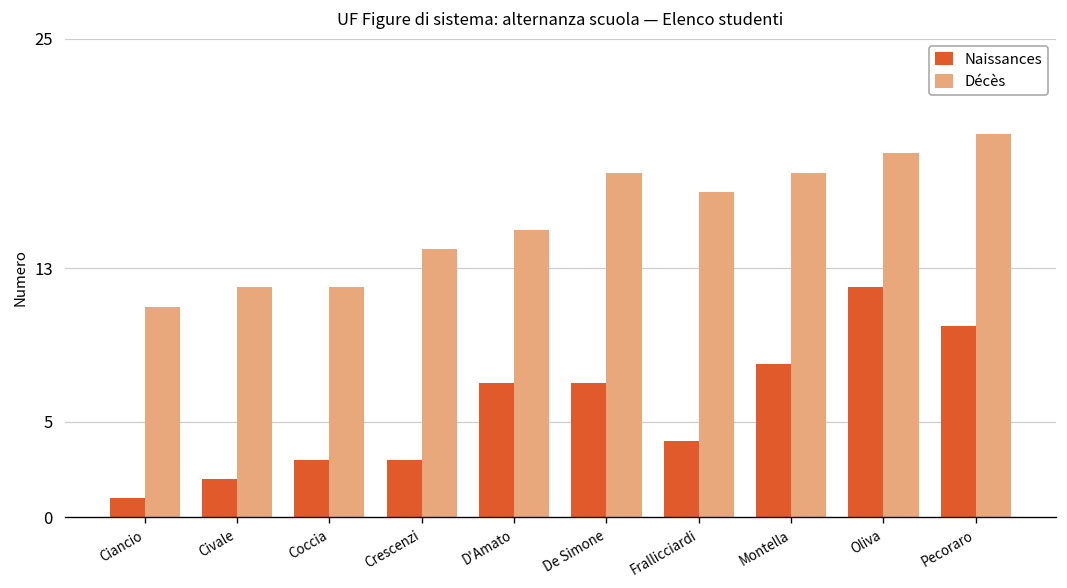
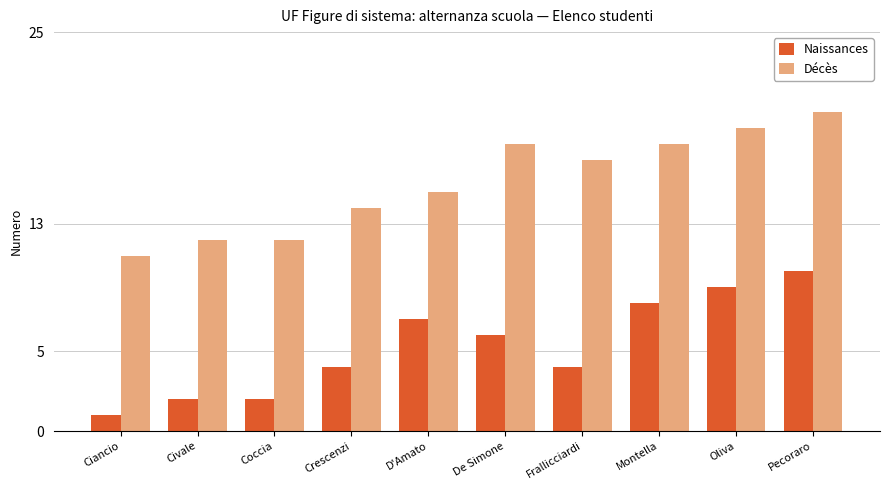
  {
    "Naissances": {
      "Ciancio": 1,
      "Civale": 2,
-     "Coccia": 3,
-     "Crescenzi": 3,
+     "Coccia": 2,
+     "Crescenzi": 4,
      "D'Amato": 7,
-     "De Simone": 7,
+     "De Simone": 6,
      "Frallicciardi": 4,
      "Montella": 8,
-     "Oliva": 12,
+     "Oliva": 9,
      "Pecoraro": 10
    },
    "Décès": {
      "Ciancio": 11,
      "Civale": 12,
      "Coccia": 12,
      "Crescenzi": 14,
      "D'Amato": 15,
      "De Simone": 18,
      "Frallicciardi": 17,
      "Montella": 18,
      "Oliva": 19,
      "Pecoraro": 20
    }
  }
